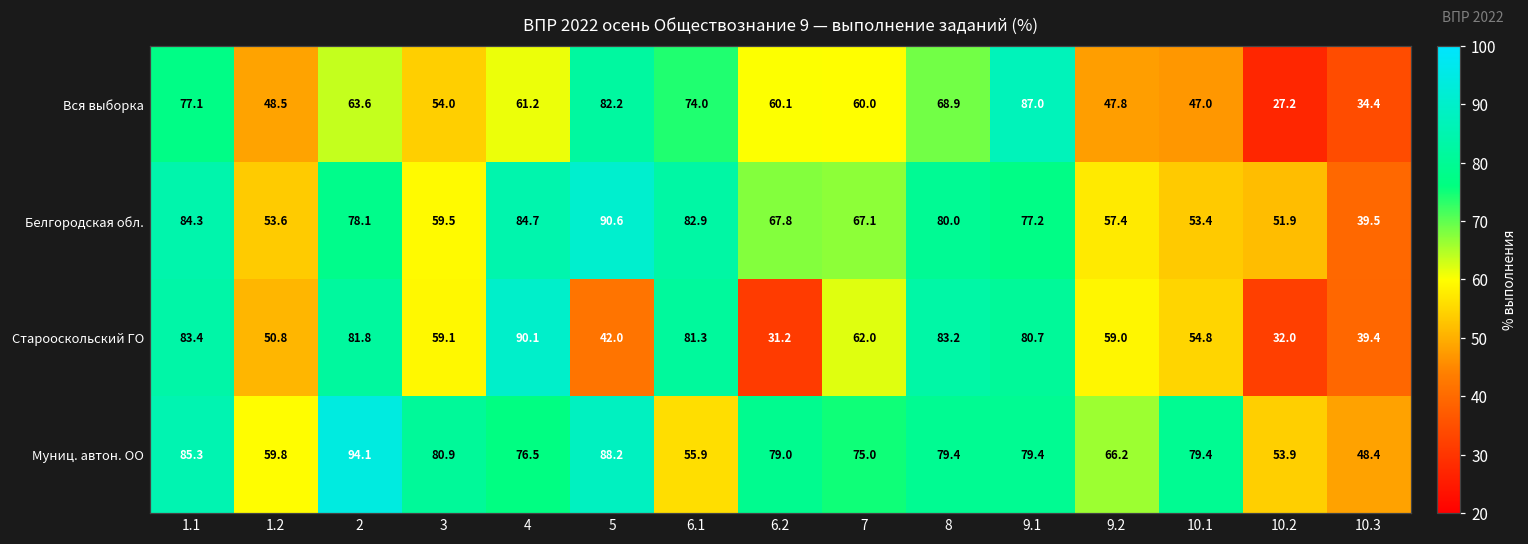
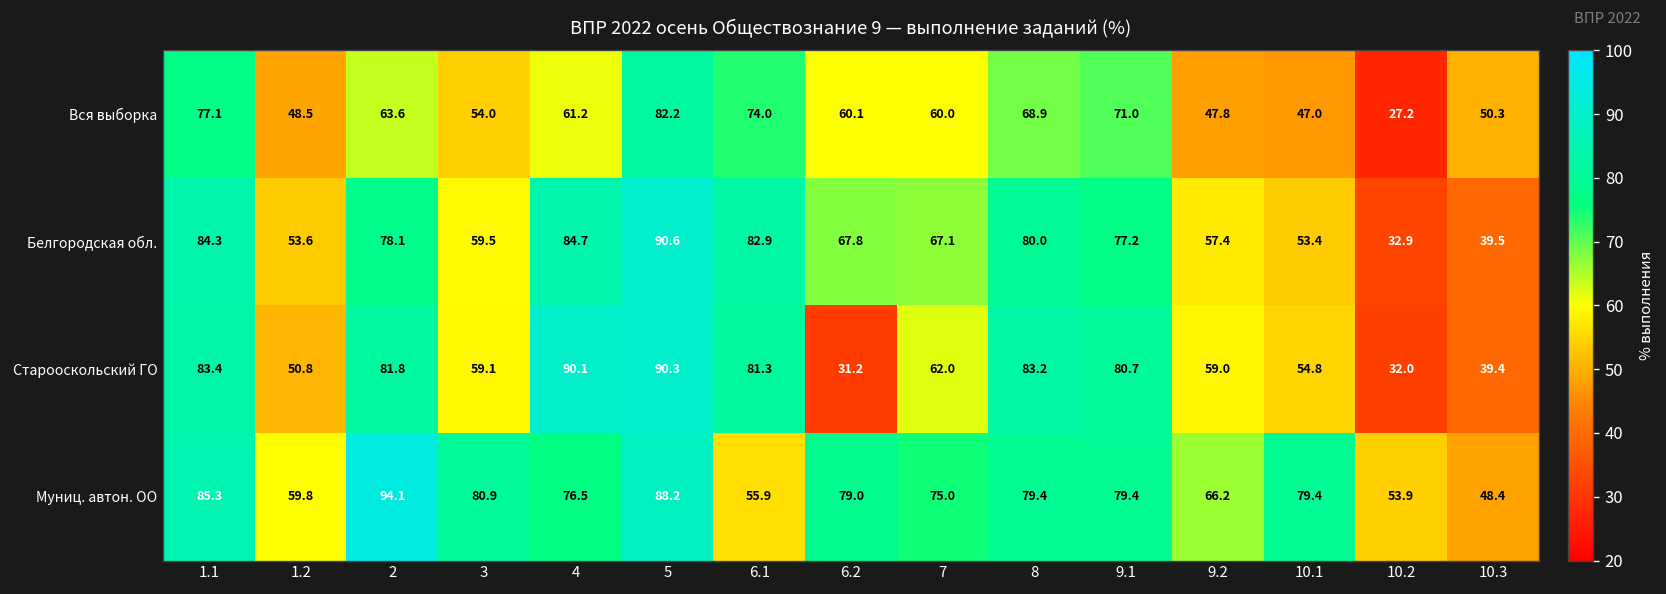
  {
    "Вся выборка": {
      "1.1": 77.1,
      "1.2": 48.5,
      "2": 63.6,
      "3": 54.0,
      "4": 61.2,
      "5": 82.2,
      "6.1": 74.0,
      "6.2": 60.1,
      "7": 60.0,
      "8": 68.9,
-     "9.1": 87.0,
+     "9.1": 71.0,
      "9.2": 47.8,
      "10.1": 47.0,
      "10.2": 27.2,
-     "10.3": 34.4
+     "10.3": 50.3
    },
    "Белгородская обл.": {
      "1.1": 84.3,
      "1.2": 53.6,
      "2": 78.1,
      "3": 59.5,
      "4": 84.7,
      "5": 90.6,
      "6.1": 82.9,
      "6.2": 67.8,
      "7": 67.1,
      "8": 80.0,
      "9.1": 77.2,
      "9.2": 57.4,
      "10.1": 53.4,
-     "10.2": 51.9,
+     "10.2": 32.9,
      "10.3": 39.5
    },
    "Старооскольский ГО": {
      "1.1": 83.4,
      "1.2": 50.8,
      "2": 81.8,
      "3": 59.1,
      "4": 90.1,
-     "5": 42.0,
+     "5": 90.3,
      "6.1": 81.3,
      "6.2": 31.2,
      "7": 62.0,
      "8": 83.2,
      "9.1": 80.7,
      "9.2": 59.0,
      "10.1": 54.8,
      "10.2": 32.0,
      "10.3": 39.4
    },
    "Муниц. автон. ОО": {
      "1.1": 85.3,
      "1.2": 59.8,
      "2": 94.1,
      "3": 80.9,
      "4": 76.5,
      "5": 88.2,
      "6.1": 55.9,
      "6.2": 79.0,
      "7": 75.0,
      "8": 79.4,
      "9.1": 79.4,
      "9.2": 66.2,
      "10.1": 79.4,
      "10.2": 53.9,
      "10.3": 48.4
    }
  }
